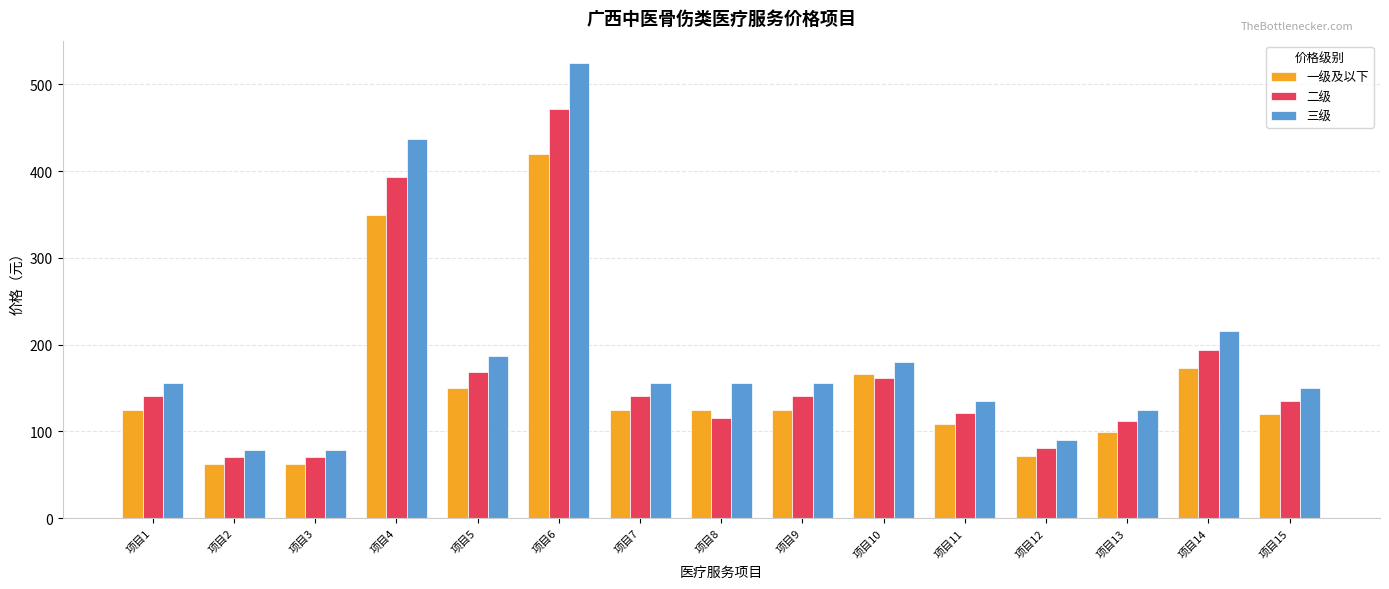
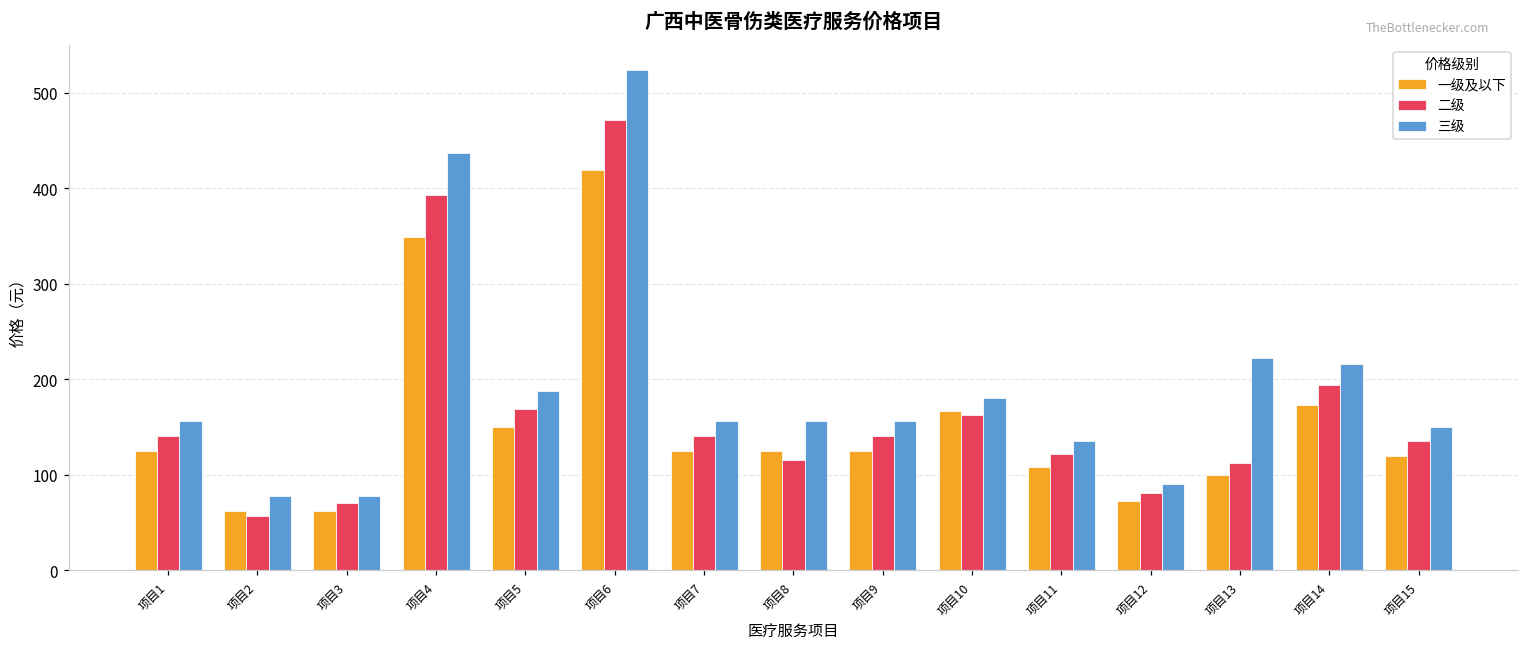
  {
    "一级及以下": {
      "项目1": 120,
      "项目2": 60,
      "项目3": 60,
      "项目4": 350,
      "项目5": 150,
      "项目6": 420,
      "项目7": 120,
      "项目8": 120,
      "项目9": 120,
      "项目10": 170,
      "项目11": 110,
      "项目12": 70,
      "项目13": 100,
      "项目14": 170,
      "项目15": 120
    },
    "二级": {
      "项目1": 140,
-     "项目2": 70,
+     "项目2": 60,
      "项目3": 70,
      "项目4": 390,
      "项目5": 170,
      "项目6": 470,
      "项目7": 140,
      "项目8": 120,
      "项目9": 140,
      "项目10": 160,
      "项目11": 120,
      "项目12": 80,
      "项目13": 110,
      "项目14": 190,
      "项目15": 130
    },
    "三级": {
      "项目1": 160,
      "项目2": 80,
      "项目3": 80,
      "项目4": 440,
      "项目5": 190,
      "项目6": 520,
      "项目7": 160,
      "项目8": 160,
      "项目9": 160,
      "项目10": 180,
      "项目11": 140,
      "项目12": 90,
-     "项目13": 120,
+     "项目13": 220,
      "项目14": 220,
      "项目15": 150
    }
  }
